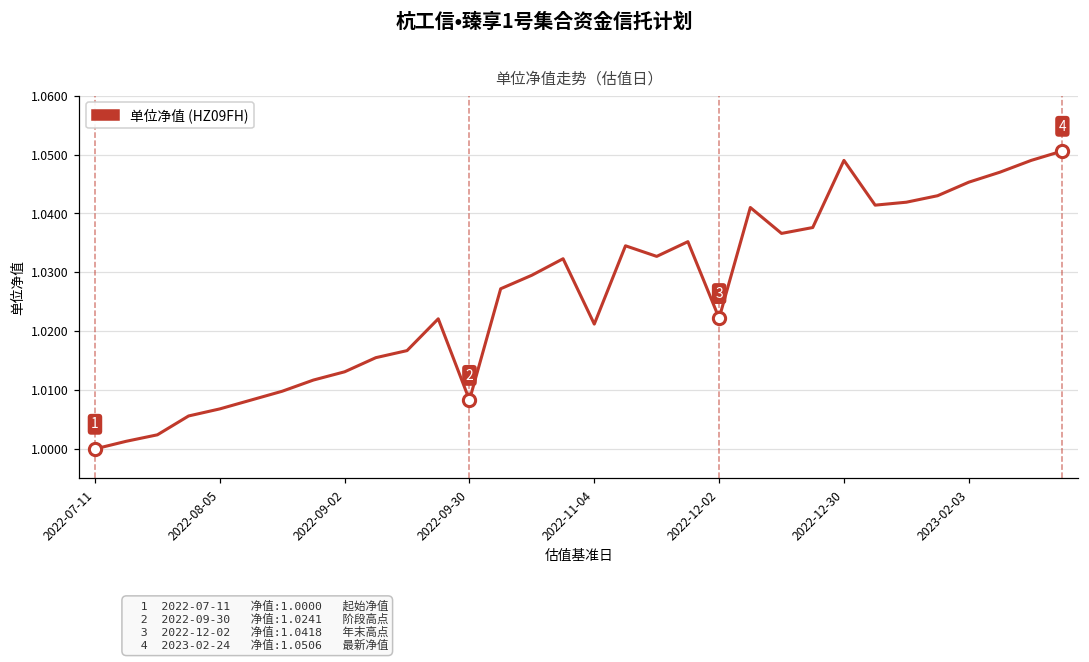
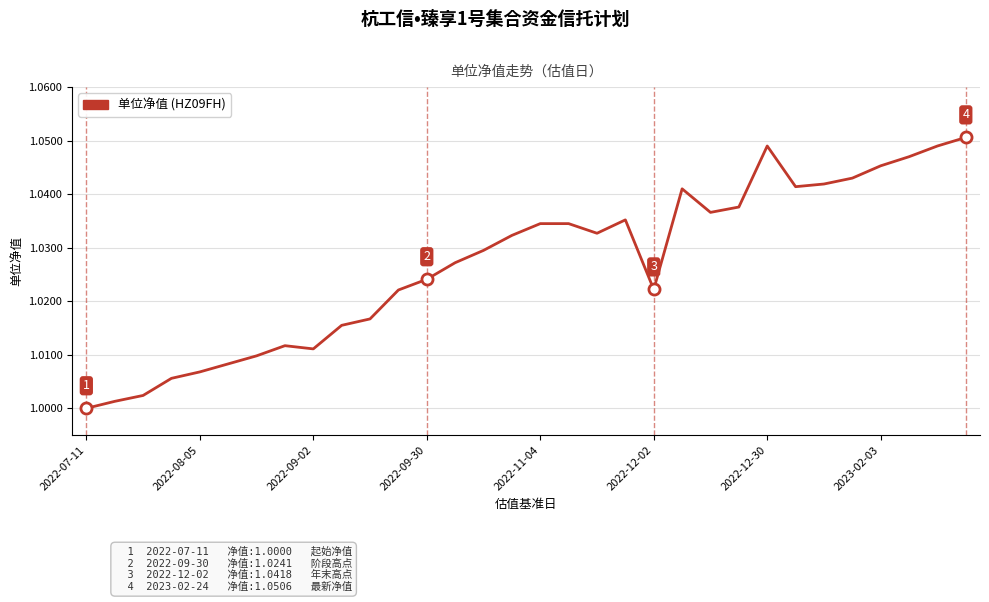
  {
    "单位净值 (HZ09FH)": {
      "2022-08-05": 1.007,
-     "2022-09-02": 1.013,
-     "2022-09-30": 1.008,
-     "2022-11-04": 1.021,
+     "2022-09-02": 1.011,
+     "2022-09-30": 1.024,
+     "2022-11-04": 1.035,
      "2022-12-30": 1.049,
      "2023-02-03": 1.045
    }
  }
